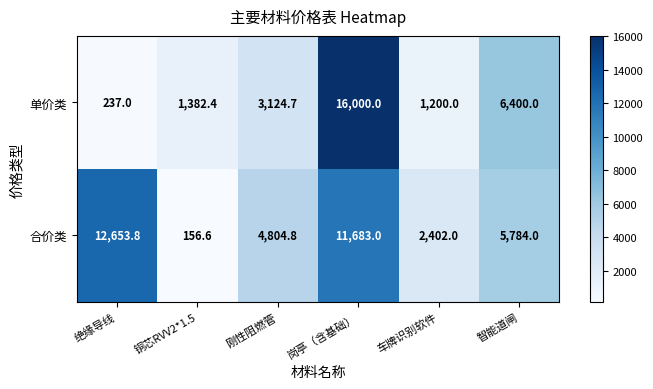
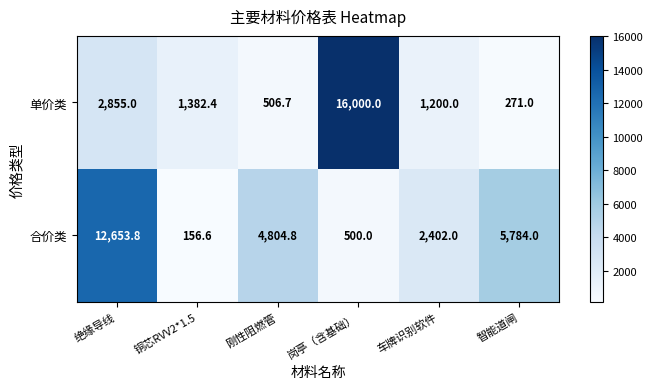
  {
    "单价类": {
-     "绝缘导线": "237.0",
+     "绝缘导线": "2,855.0",
      "铜芯RVV2*1.5": "1,382.4",
-     "刚性阻燃管": "3,124.7",
+     "刚性阻燃管": "506.7",
      "岗亭（含基础）": "16,000.0",
      "车牌识别软件": "1,200.0",
-     "智能道闸": "6,400.0"
+     "智能道闸": "271.0"
    },
    "合价类": {
      "绝缘导线": "12,653.8",
      "铜芯RVV2*1.5": "156.6",
      "刚性阻燃管": "4,804.8",
-     "岗亭（含基础）": "11,683.0",
+     "岗亭（含基础）": "500.0",
      "车牌识别软件": "2,402.0",
      "智能道闸": "5,784.0"
    }
  }
